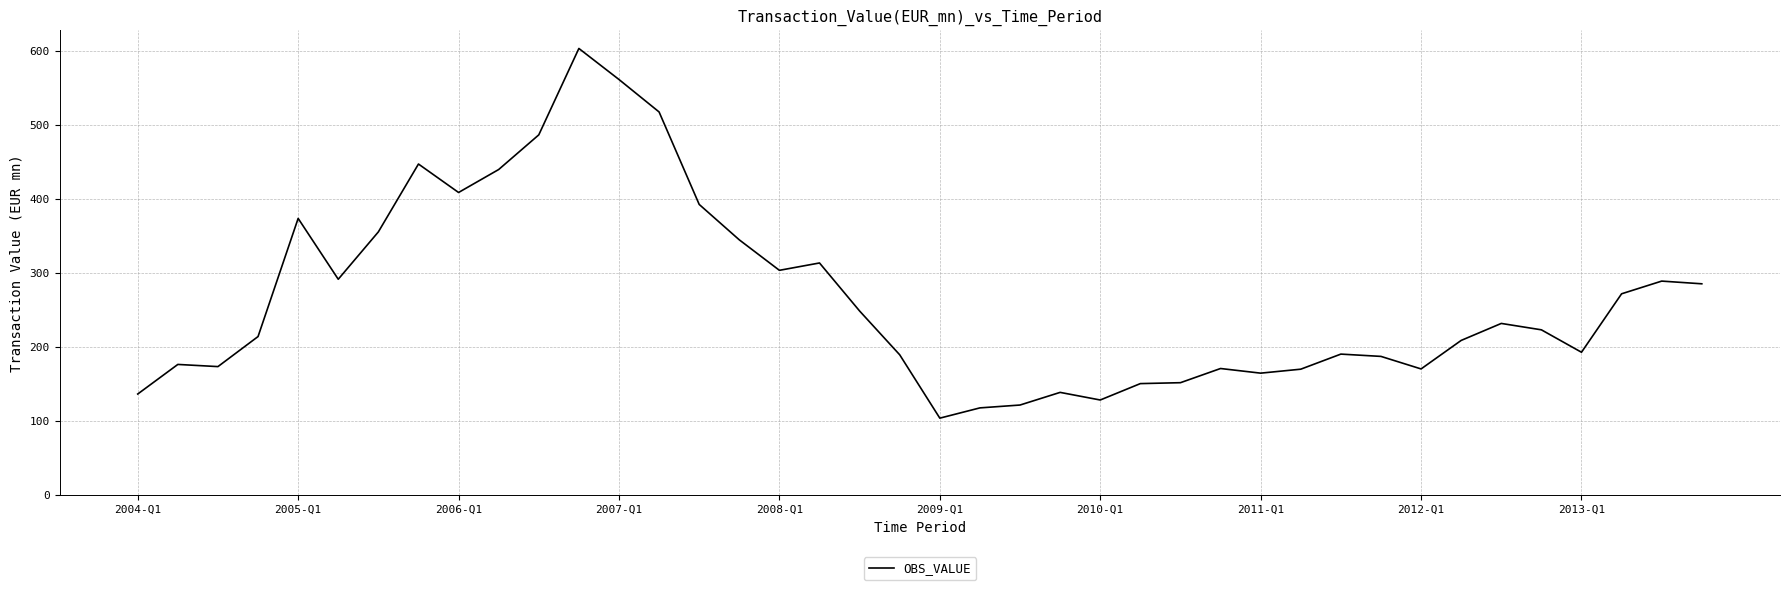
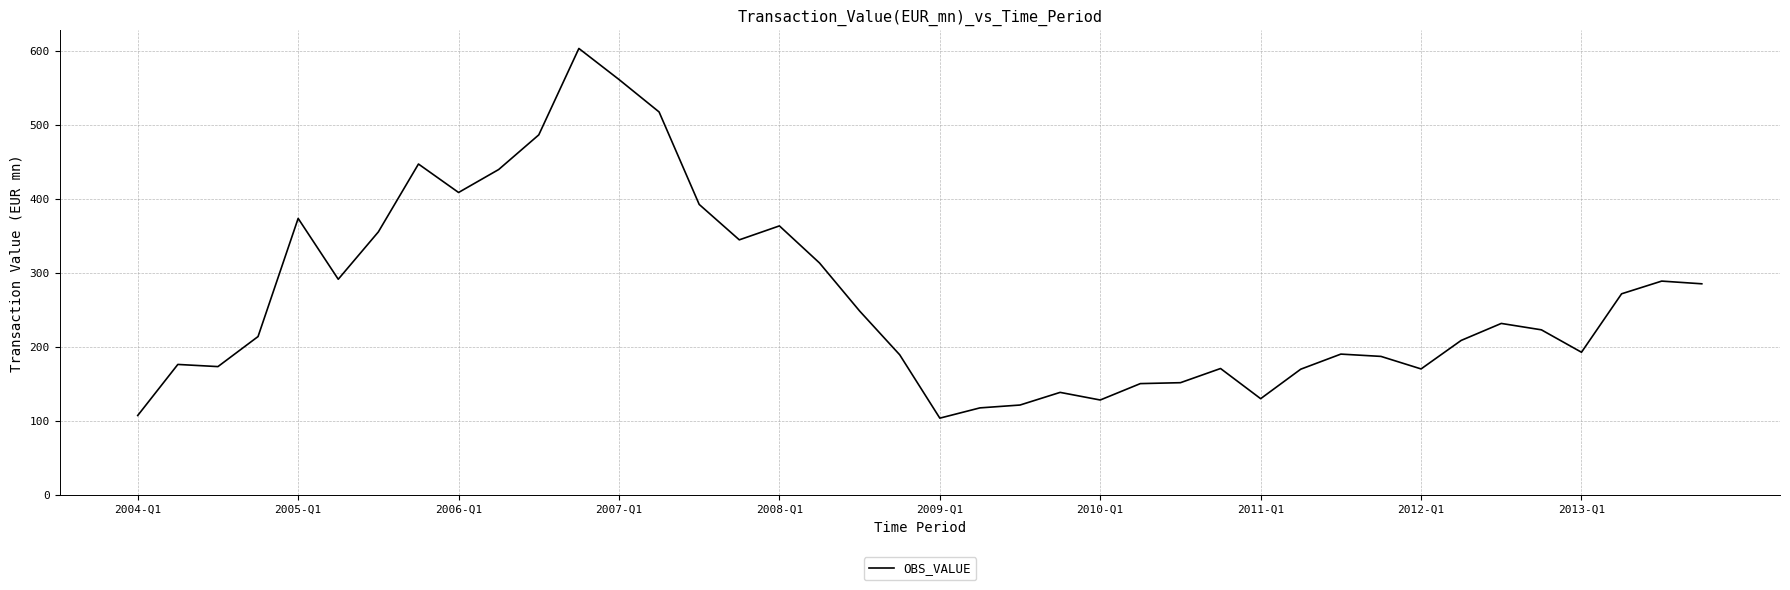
  {
-   "2004-Q1": 140,
+   "2004-Q1": 110,
    "2005-Q1": 370,
    "2006-Q1": 410,
    "2007-Q1": 560,
-   "2008-Q1": 300,
+   "2008-Q1": 360,
    "2009-Q1": 100,
    "2010-Q1": 130,
-   "2011-Q1": 160,
+   "2011-Q1": 130,
    "2012-Q1": 170,
    "2013-Q1": 190
  }
